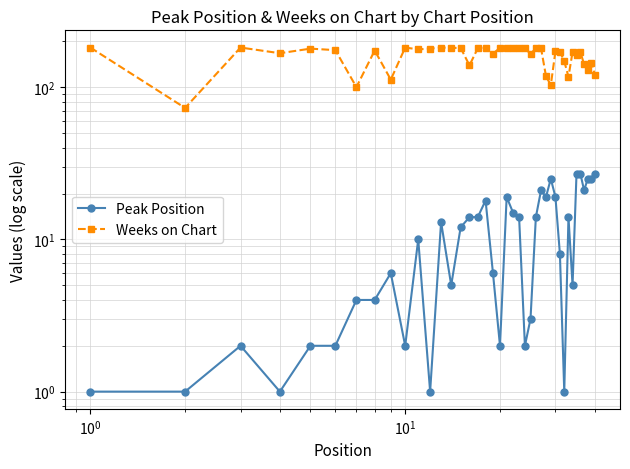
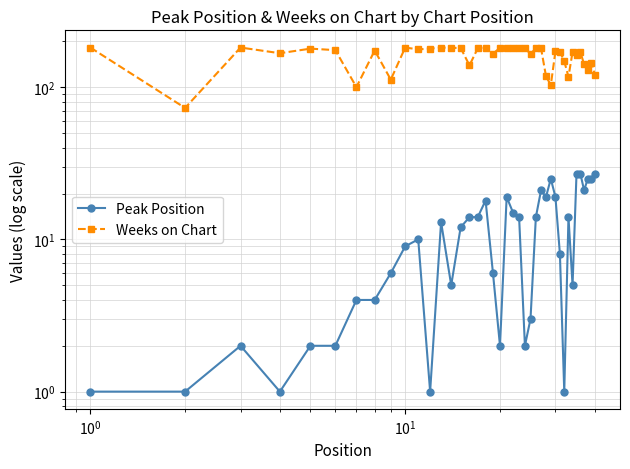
  {
    "Peak Position": {
      "10^0": 1,
-     "10^1": 2
+     "10^1": 9
    },
    "Weeks on Chart": {
      "10^0": 180,
      "10^1": 180
    }
  }
